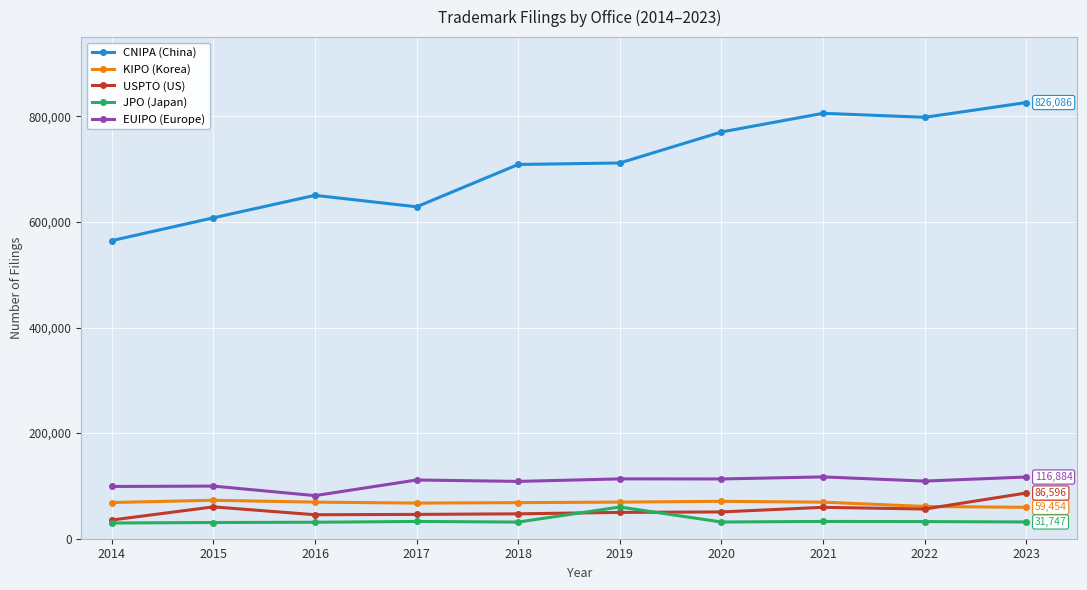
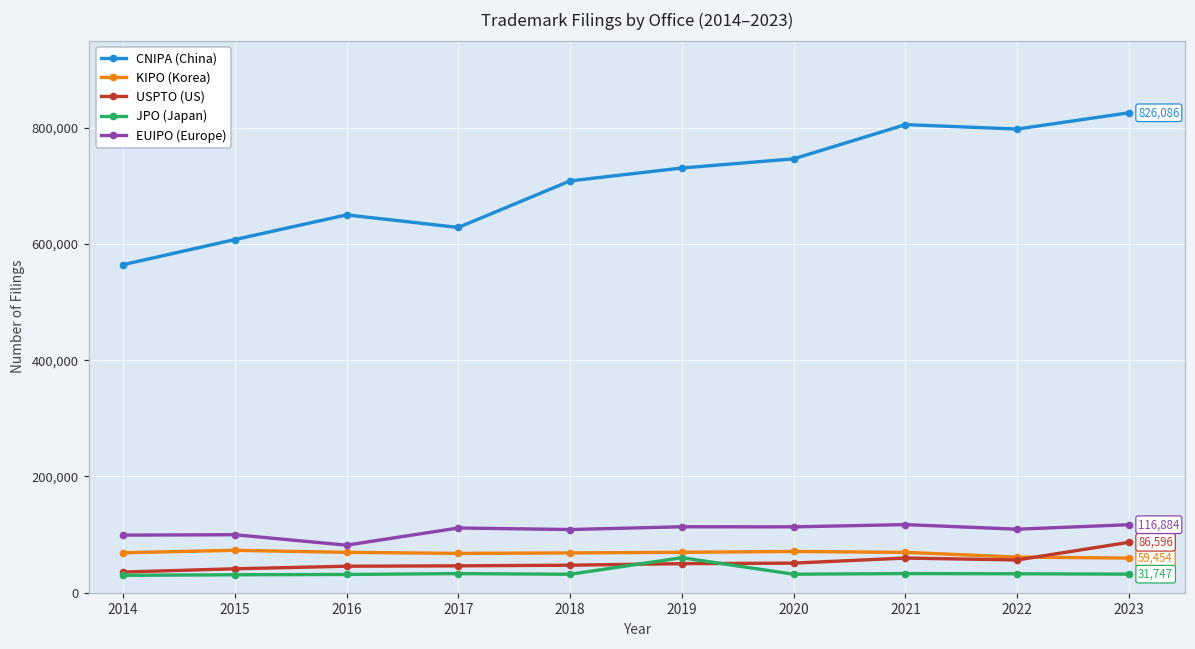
  {
    "CNIPA (China)": {
      "2014": "560,000",
      "2015": "610,000",
      "2016": "650,000",
      "2017": "630,000",
      "2018": "710,000",
-     "2019": "710,000",
-     "2020": "770,000",
+     "2019": "730,000",
+     "2020": "750,000",
      "2021": "810,000",
      "2022": "800,000"
    },
    "KIPO (Korea)": {
      "2014": "70,000",
      "2015": "70,000",
      "2016": "70,000",
      "2017": "70,000",
      "2018": "70,000",
      "2019": "70,000",
      "2020": "70,000",
      "2021": "70,000",
      "2022": "60,000"
    },
    "USPTO (US)": {
      "2014": "40,000",
-     "2015": "60,000",
+     "2015": "40,000",
      "2016": "50,000",
      "2017": "50,000",
      "2018": "50,000",
      "2019": "50,000",
      "2020": "50,000",
      "2021": "60,000",
      "2022": "60,000"
    },
    "JPO (Japan)": {
      "2014": "30,000",
      "2015": "30,000",
      "2016": "30,000",
      "2017": "30,000",
      "2018": "30,000",
      "2019": "60,000",
      "2020": "30,000",
      "2021": "30,000",
      "2022": "30,000"
    },
    "EUIPO (Europe)": {
      "2014": "100,000",
      "2015": "100,000",
      "2016": "80,000",
      "2017": "110,000",
      "2018": "110,000",
      "2019": "110,000",
      "2020": "110,000",
      "2021": "120,000",
      "2022": "110,000"
    }
  }
